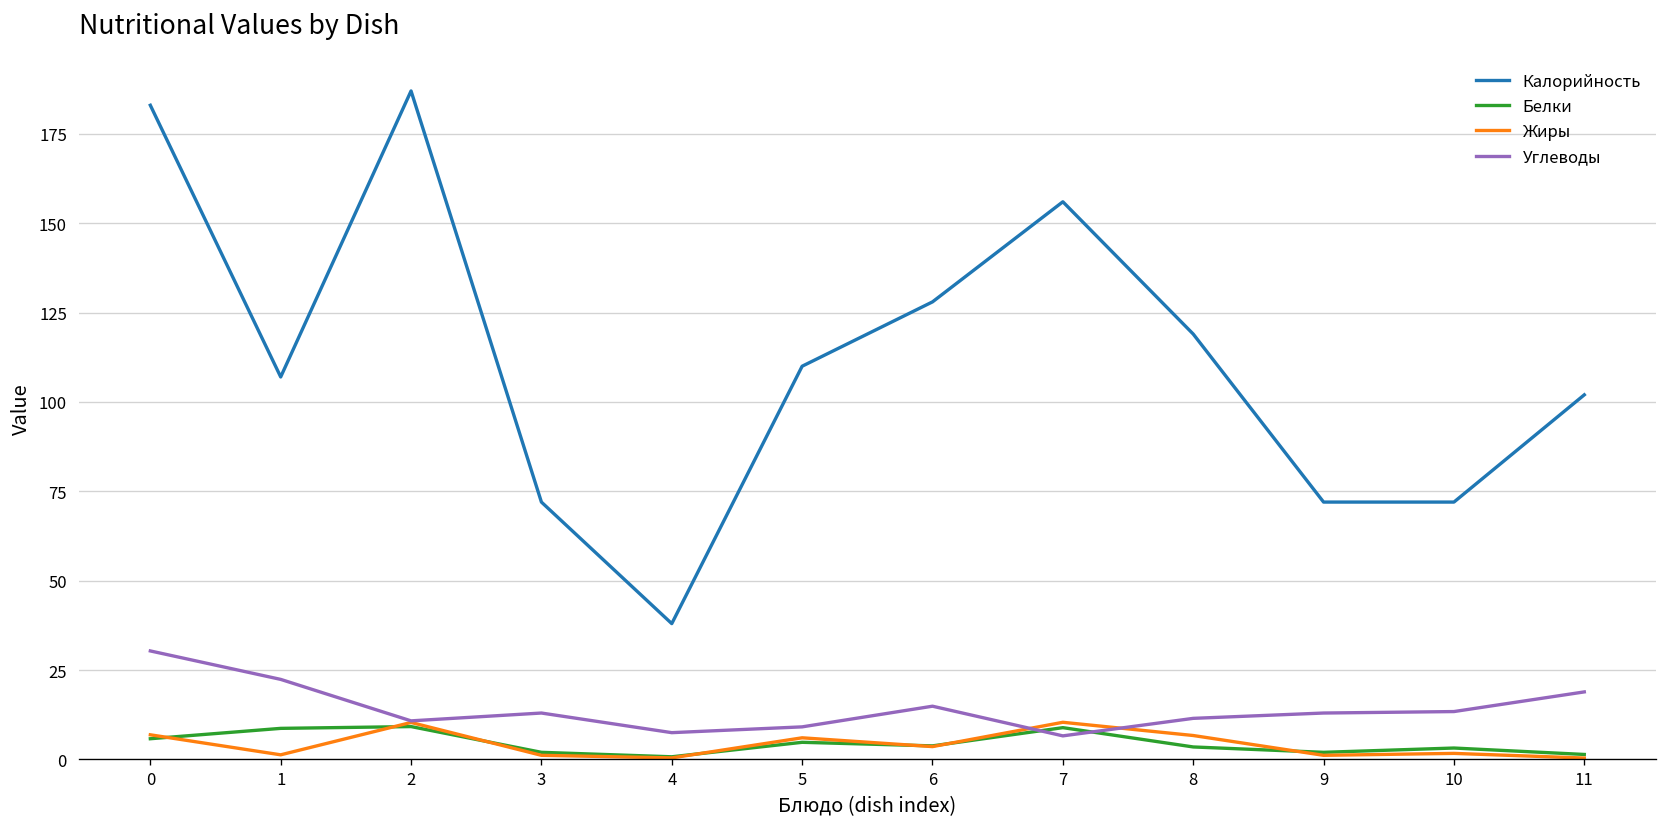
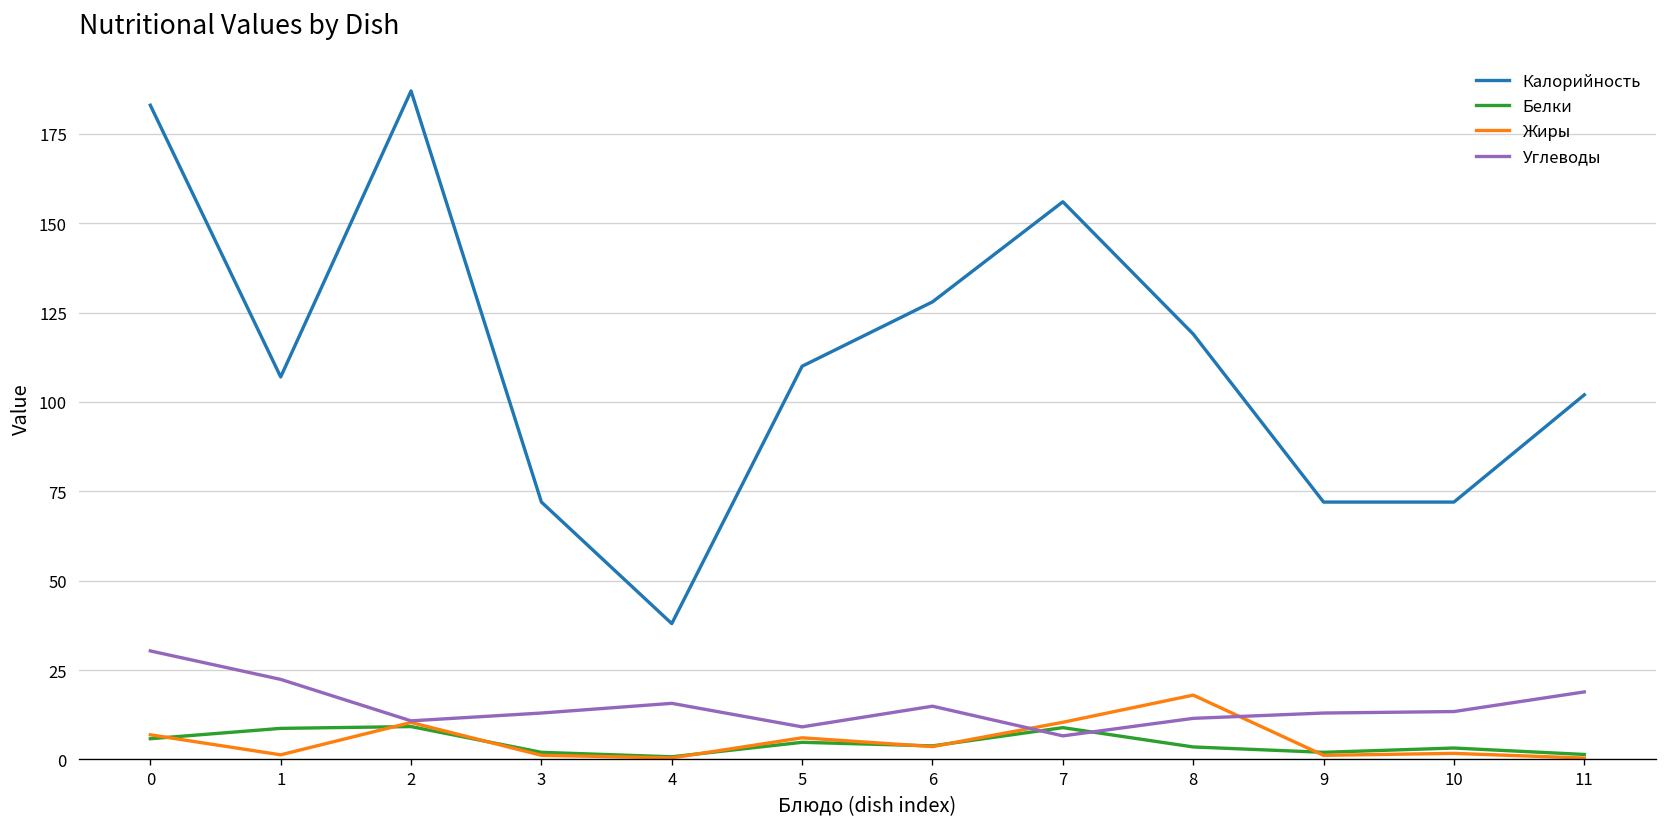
  {
    "Калорийность": {
      "0": 183,
      "1": 107,
      "2": 187,
      "3": 72,
      "4": 38,
      "5": 110,
      "6": 128,
      "7": 156,
      "8": 119,
      "9": 72,
      "10": 72,
      "11": 102
    },
    "Белки": {
      "0": 6,
      "1": 9,
      "2": 9,
      "5": 5,
      "7": 9,
      "8": 4,
      "10": 3,
      "11": 1
    },
    "Жиры": {
      "0": 7,
      "1": 1,
      "5": 6,
      "7": 10,
-     "8": 7,
+     "8": 18,
      "10": 2,
      "11": 0
    },
    "Углеводы": {
      "0": 30,
      "1": 22,
      "3": 13,
-     "4": 8,
+     "4": 16,
      "5": 9,
      "6": 15,
      "7": 7,
      "8": 12,
      "9": 13,
      "10": 13,
      "11": 19
    }
  }
